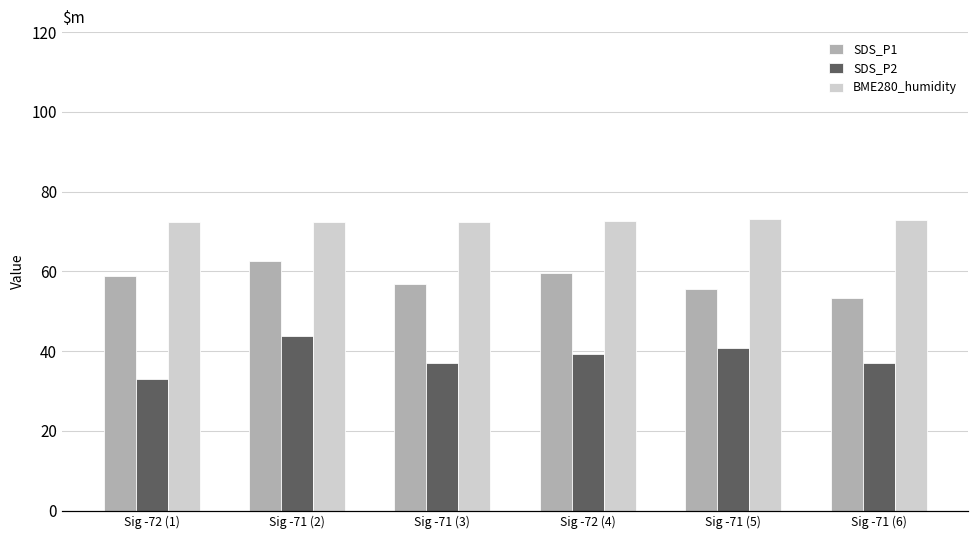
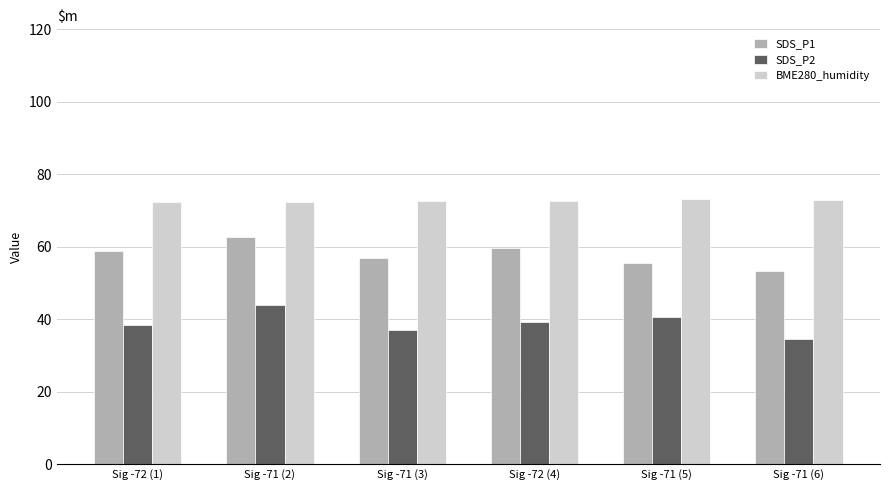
  {
    "SDS_P2": {
-     "Sig -72 (1)": 33,
+     "Sig -72 (1)": 38,
      "Sig -71 (2)": 44,
      "Sig -71 (3)": 37,
      "Sig -72 (4)": 39,
      "Sig -71 (5)": 41,
-     "Sig -71 (6)": 37
+     "Sig -71 (6)": 35
    }
  }
